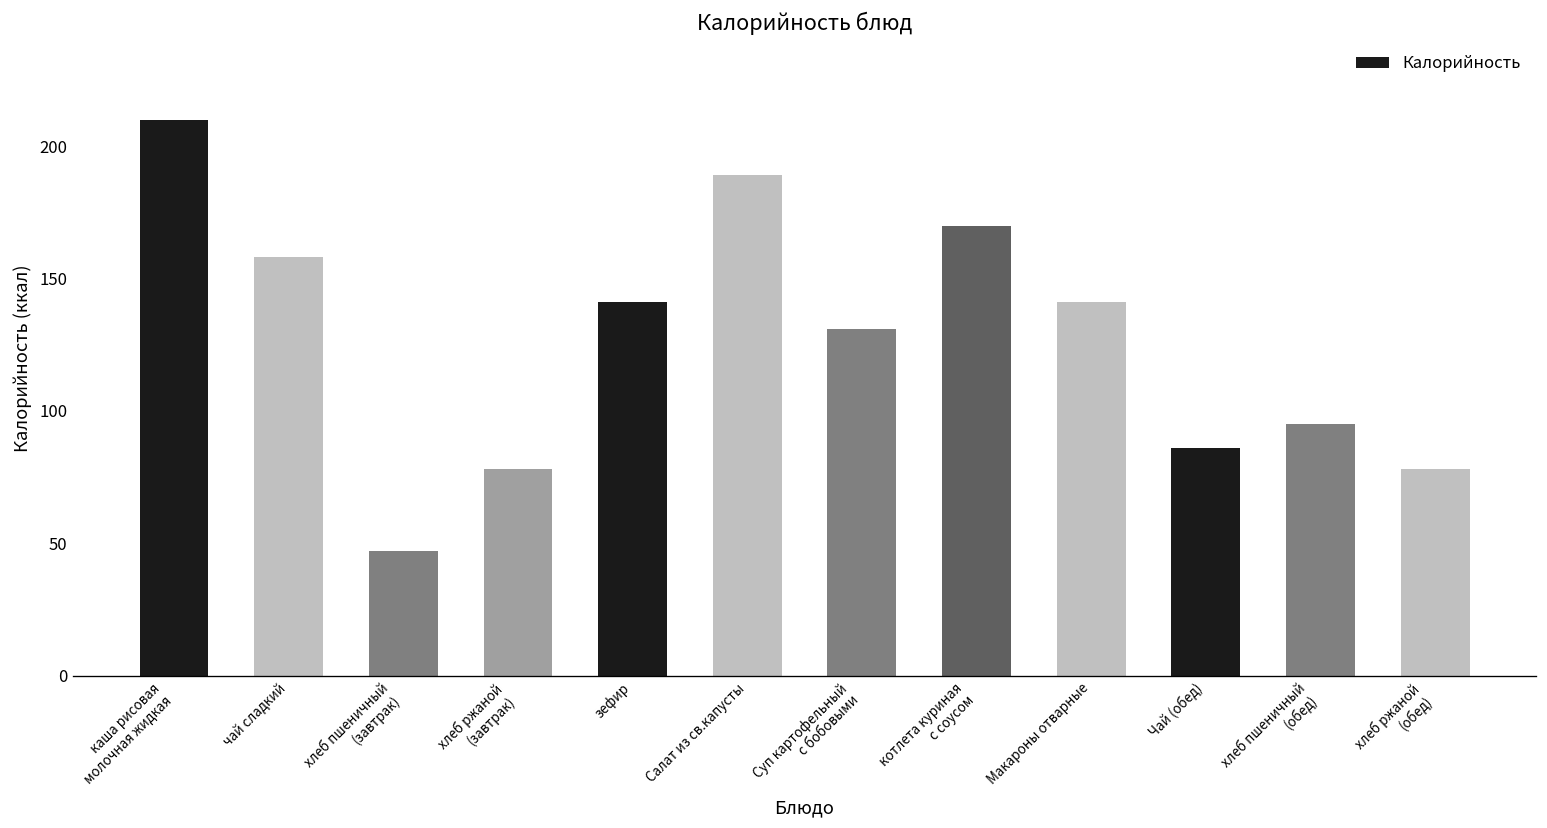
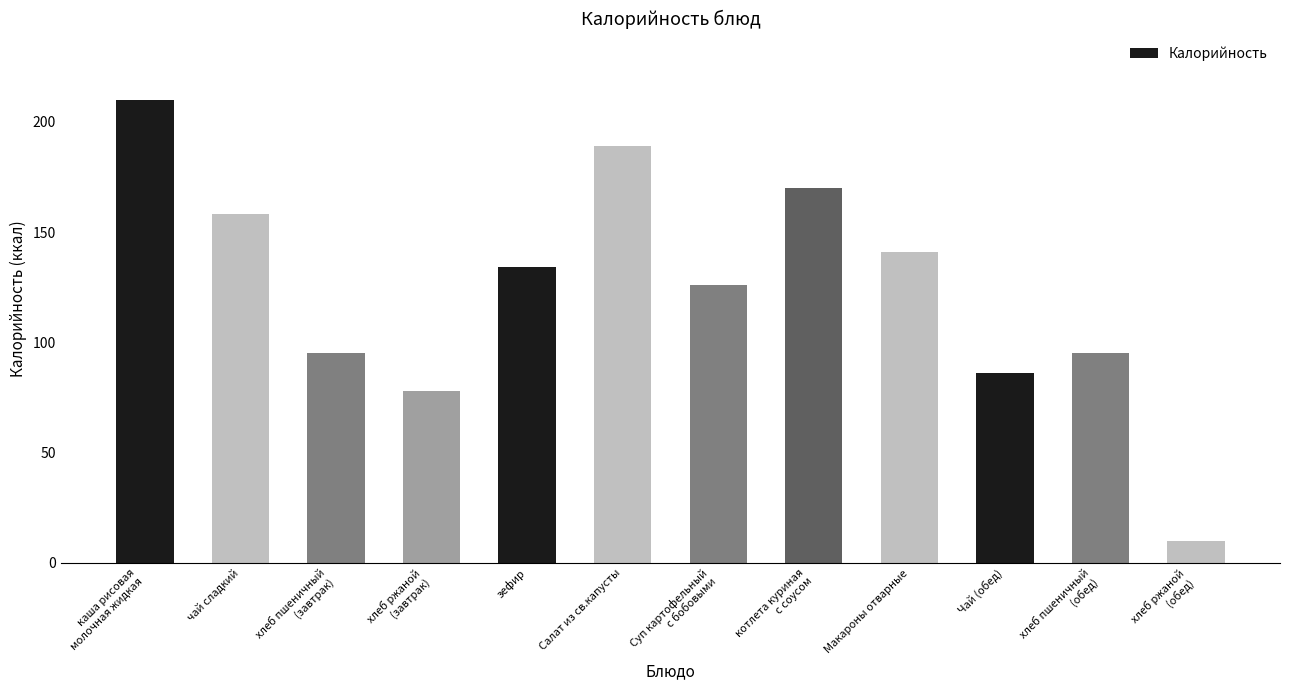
  {
    "каша рисовая молочная жидкая": 210,
    "чай сладкий": 158,
-   "хлеб пшеничный (завтрак)": 47,
+   "хлеб пшеничный (завтрак)": 95,
    "хлеб ржаной (завтрак)": 78,
-   "зефир": 141,
+   "зефир": 134,
    "Салат из св.капусты": 189,
-   "Суп картофельный с бобовыми": 131,
+   "Суп картофельный с бобовыми": 126,
    "котлета куриная с соусом": 170,
    "Макароны отварные": 141,
    "Чай (обед)": 86,
    "хлеб пшеничный (обед)": 95,
-   "хлеб ржаной (обед)": 78
+   "хлеб ржаной (обед)": 10
  }
